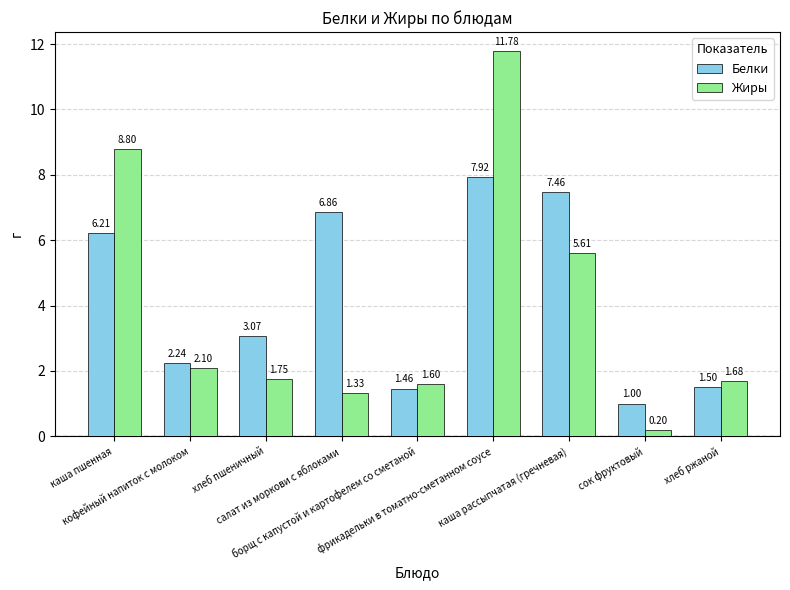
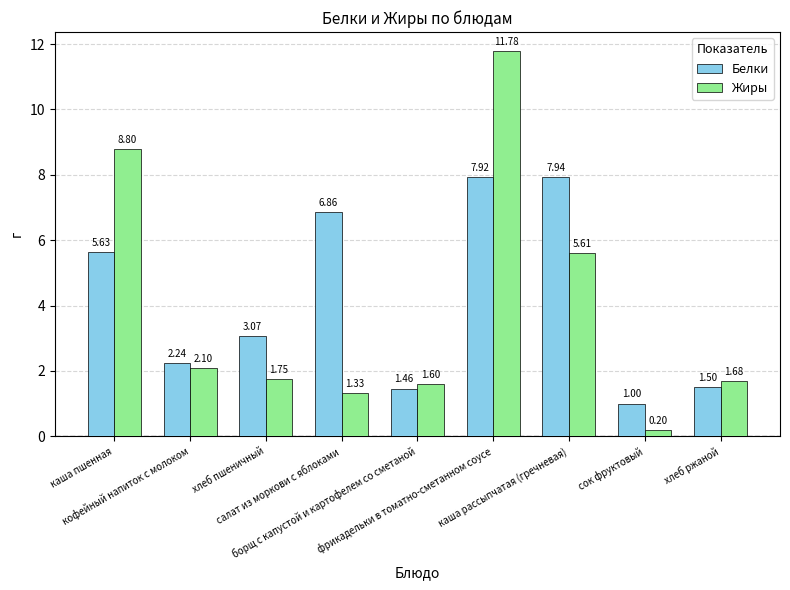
  {
    "Белки": {
-     "каша пшенная": 6.21,
+     "каша пшенная": 5.63,
      "кофейный напиток с молоком": 2.24,
      "хлеб пшеничный": 3.07,
      "салат из моркови с яблоками": 6.86,
      "борщ с капустой и картофелем со сметаной": 1.46,
      "фрикадельки в томатно-сметанном соусе": 7.92,
-     "каша рассыпчатая (гречневая)": 7.46,
+     "каша рассыпчатая (гречневая)": 7.94,
      "сок фруктовый": 1.00,
      "хлеб ржаной": 1.50
    },
    "Жиры": {
      "каша пшенная": 8.80,
      "кофейный напиток с молоком": 2.10,
      "хлеб пшеничный": 1.75,
      "салат из моркови с яблоками": 1.33,
      "борщ с капустой и картофелем со сметаной": 1.60,
      "фрикадельки в томатно-сметанном соусе": 11.78,
      "каша рассыпчатая (гречневая)": 5.61,
      "сок фруктовый": 0.20,
      "хлеб ржаной": 1.68
    }
  }
